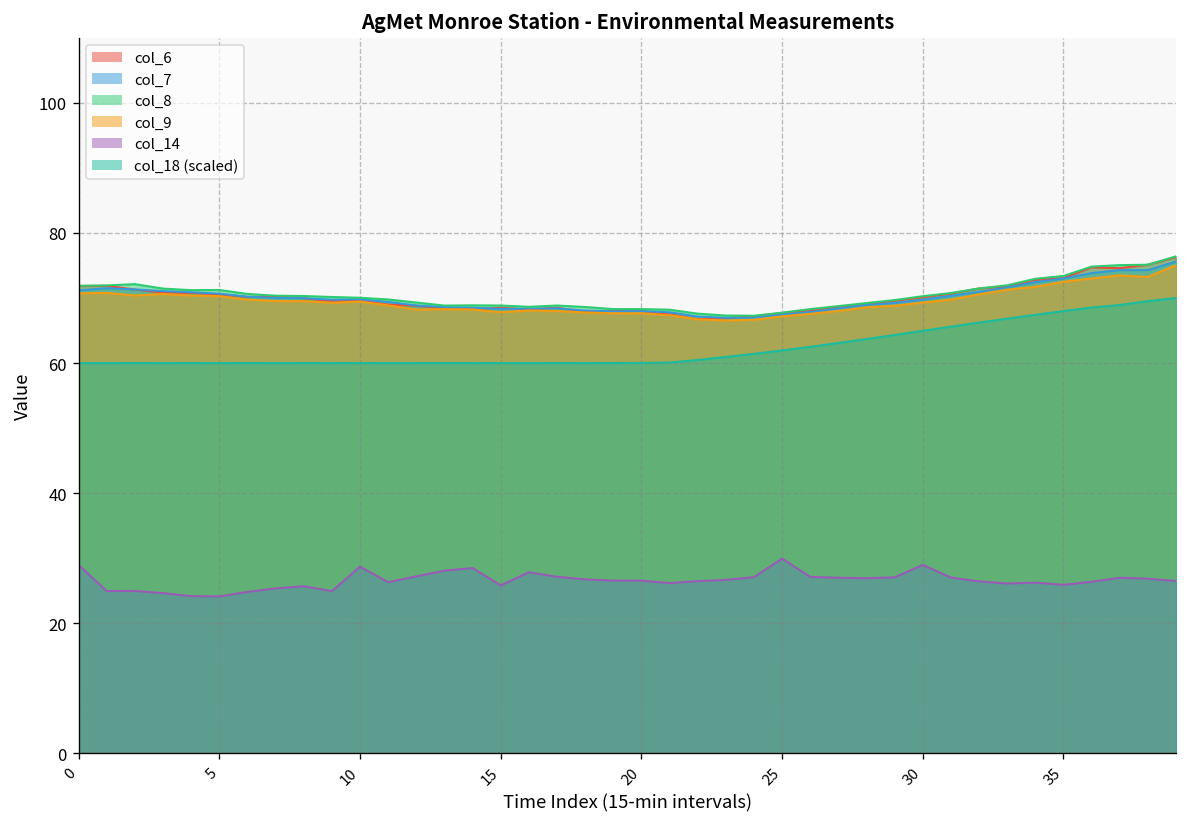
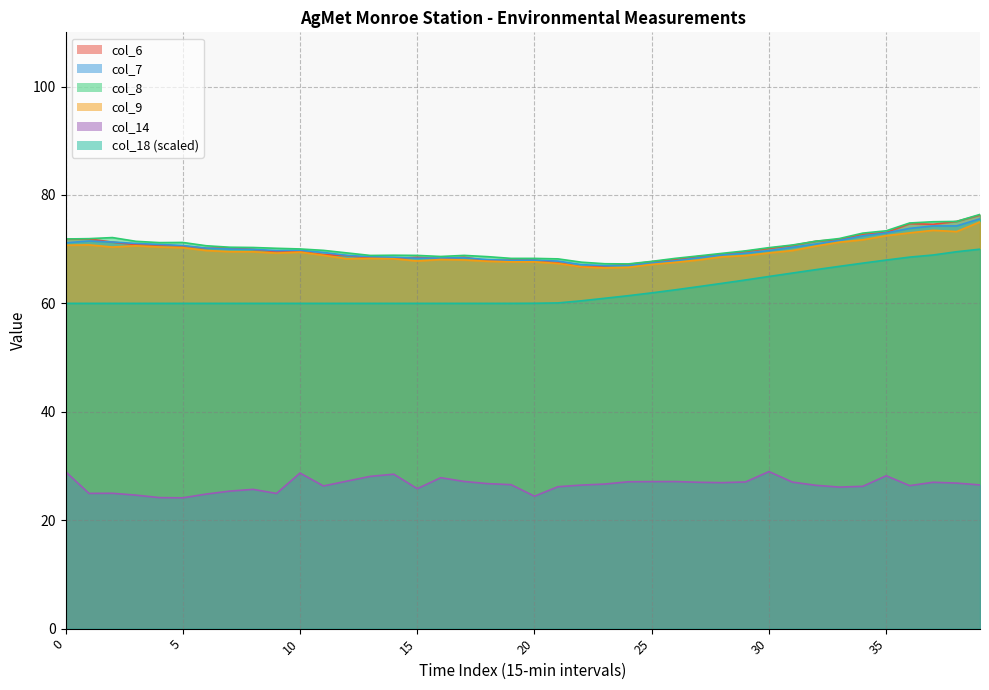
  {
    "col_9": {
      "15": 68,
      "35": 72
    },
    "col_14": {
      "0": 29,
      "5": 24,
      "10": 29,
      "15": 26,
-     "20": 27,
-     "25": 30,
+     "20": 24,
+     "25": 27,
      "30": 29,
-     "35": 26
+     "35": 28
    }
  }
